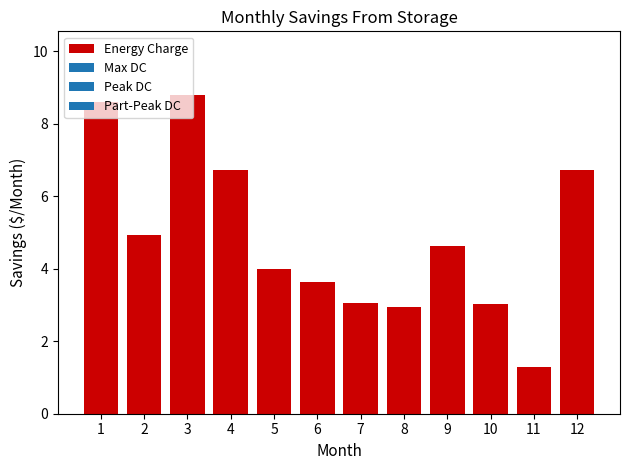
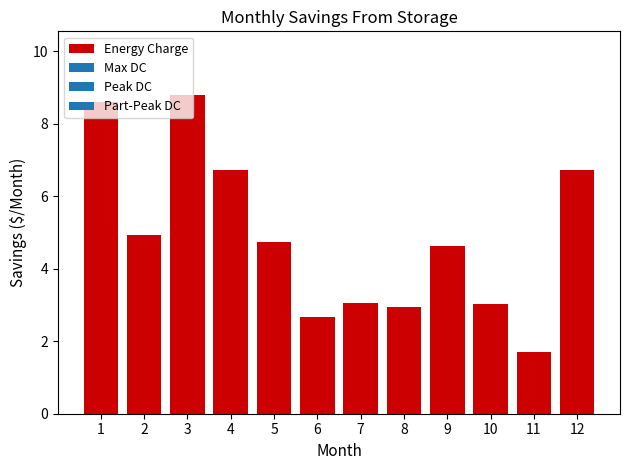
  {
    "2": 4.9,
    "4": 6.7,
-   "5": 4.0,
-   "6": 3.6,
+   "5": 4.7,
+   "6": 2.7,
    "7": 3.1,
    "8": 2.9,
    "9": 4.6,
    "10": 3.0,
-   "11": 1.3,
+   "11": 1.7,
    "12": 6.7
  }
